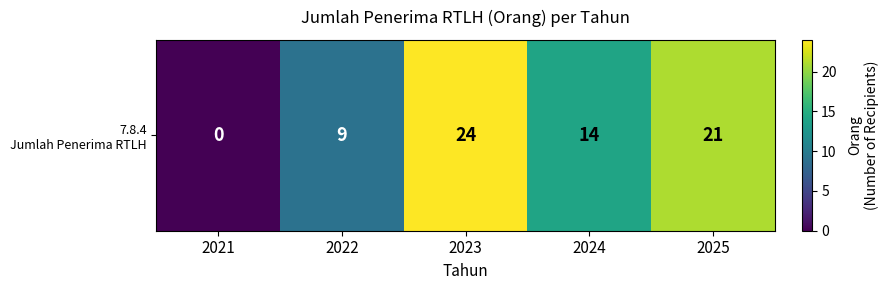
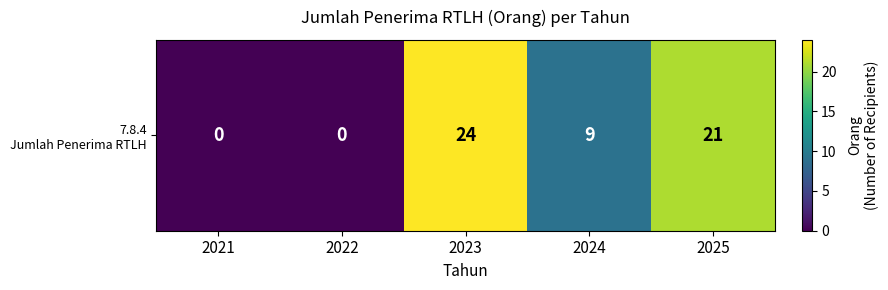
  {
    "7.8.4 Jumlah Penerima RTLH": {
      "2021": 0,
-     "2022": 9,
+     "2022": 0,
      "2023": 24,
-     "2024": 14,
+     "2024": 9,
      "2025": 21
    }
  }
